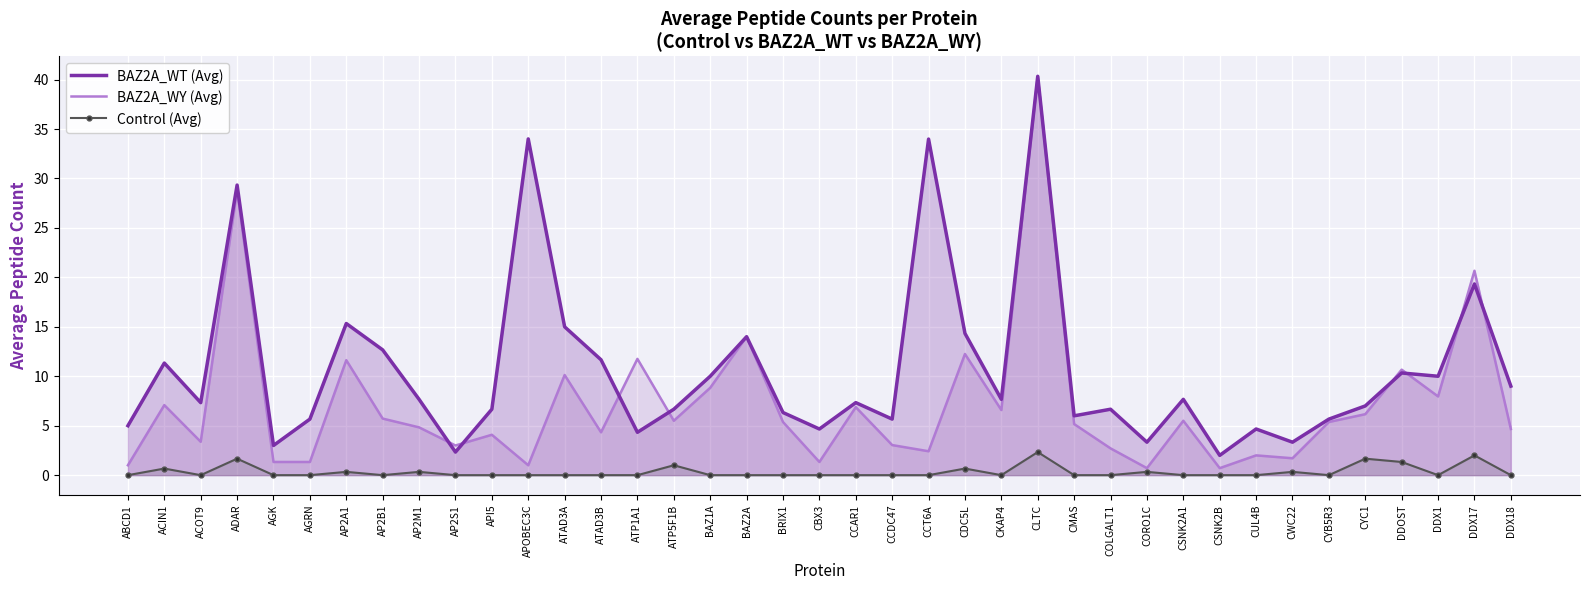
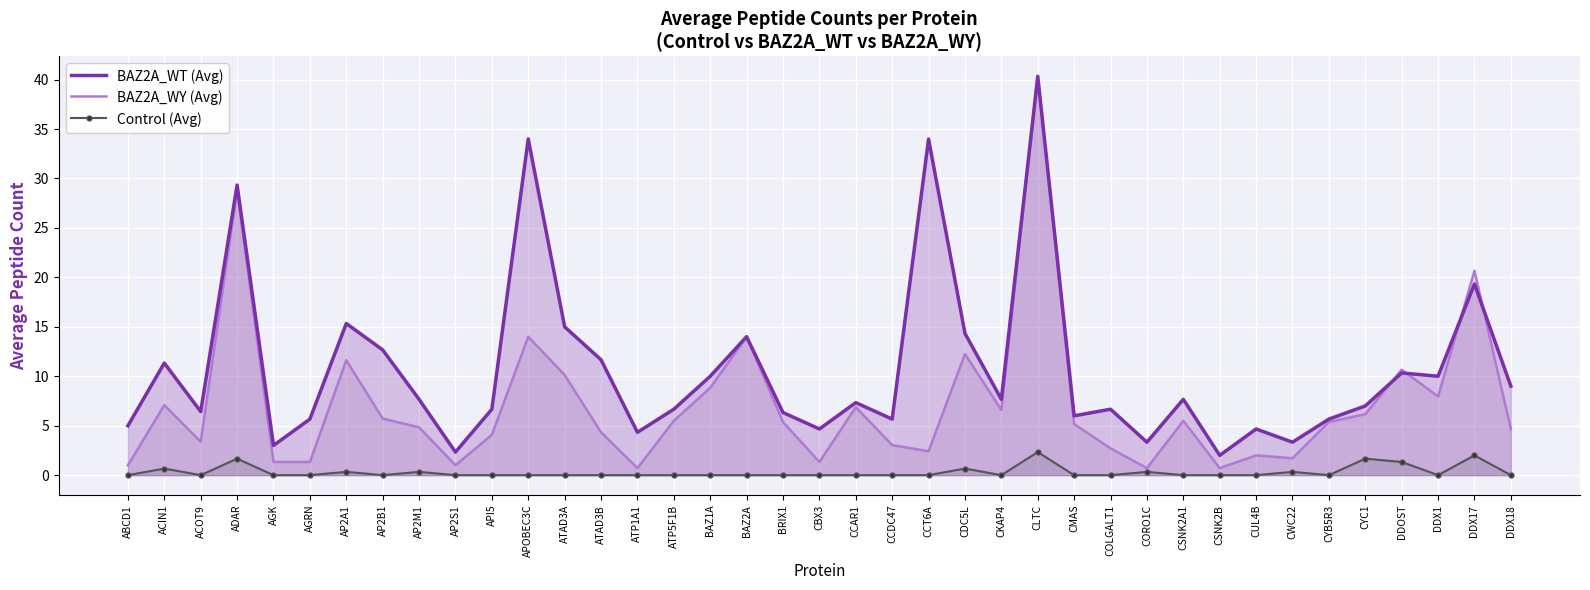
  {
    "BAZ2A_WT (Avg)": {
      "ABCD1": 5,
      "ACIN1": 11,
-     "ACOT9": 7,
+     "ACOT9": 6,
      "ADAR": 29,
      "AGK": 3,
      "AGRN": 6,
      "AP2A1": 15,
      "AP2B1": 13,
      "AP2M1": 8,
      "AP2S1": 2,
      "API5": 7,
      "APOBEC3C": 34,
      "ATAD3A": 15,
      "ATAD3B": 12,
      "ATP1A1": 4,
      "ATP5F1B": 7,
      "BAZ1A": 10,
      "BRIX1": 6,
      "CBX3": 5,
      "CCAR1": 7,
      "CCDC47": 6,
      "CCT6A": 34,
      "CDC5L": 14,
      "CKAP4": 8,
      "CMAS": 6,
      "COLGALT1": 7,
      "CORO1C": 3,
      "CSNK2A1": 8,
      "CSNK2B": 2,
      "CUL4B": 5,
      "CWC22": 3,
      "CYB5R3": 6,
      "CYC1": 7,
      "DDOST": 10,
      "DDX1": 10,
      "DDX17": 19,
      "DDX18": 9
    },
    "BAZ2A_WY (Avg)": {
      "ABCD1": 1,
      "ACIN1": 7,
      "ACOT9": 3,
      "ADAR": 29,
      "AGK": 1,
      "AGRN": 1,
      "AP2A1": 12,
      "AP2B1": 6,
      "AP2M1": 5,
-     "AP2S1": 3,
+     "AP2S1": 1,
      "API5": 4,
-     "APOBEC3C": 1,
+     "APOBEC3C": 14,
      "ATAD3A": 10,
      "ATAD3B": 4,
-     "ATP1A1": 12,
+     "ATP1A1": 1,
      "ATP5F1B": 6,
      "BAZ1A": 9,
      "BRIX1": 5,
      "CBX3": 1,
      "CCAR1": 7,
      "CCDC47": 3,
      "CCT6A": 2,
      "CDC5L": 12,
      "CKAP4": 7,
      "CMAS": 5,
      "COLGALT1": 3,
      "CORO1C": 1,
      "CSNK2A1": 6,
      "CSNK2B": 1,
      "CUL4B": 2,
      "CWC22": 2,
      "CYB5R3": 5,
      "CYC1": 6,
      "DDOST": 11,
      "DDX1": 8,
      "DDX17": 21,
      "DDX18": 5
    },
    "Control (Avg)": {
      "ABCD1": 0,
      "ACIN1": 1,
      "ACOT9": 0,
      "ADAR": 2,
      "AGK": 0,
      "AGRN": 0,
      "AP2A1": 0,
      "AP2B1": 0,
      "AP2M1": 0,
      "AP2S1": 0,
      "API5": 0,
      "APOBEC3C": 0,
      "ATAD3A": 0,
      "ATAD3B": 0,
      "ATP1A1": 0,
-     "ATP5F1B": 1,
+     "ATP5F1B": 0,
      "BAZ1A": 0,
      "BAZ2A": 0,
      "BRIX1": 0,
      "CBX3": 0,
      "CCAR1": 0,
      "CCDC47": 0,
      "CCT6A": 0,
      "CDC5L": 1,
      "CKAP4": 0,
      "CLTC": 2,
      "CMAS": 0,
      "COLGALT1": 0,
      "CORO1C": 0,
      "CSNK2A1": 0,
      "CSNK2B": 0,
      "CUL4B": 0,
      "CWC22": 0,
      "CYB5R3": 0,
      "CYC1": 2,
      "DDOST": 1,
      "DDX1": 0,
      "DDX17": 2,
      "DDX18": 0
    }
  }
